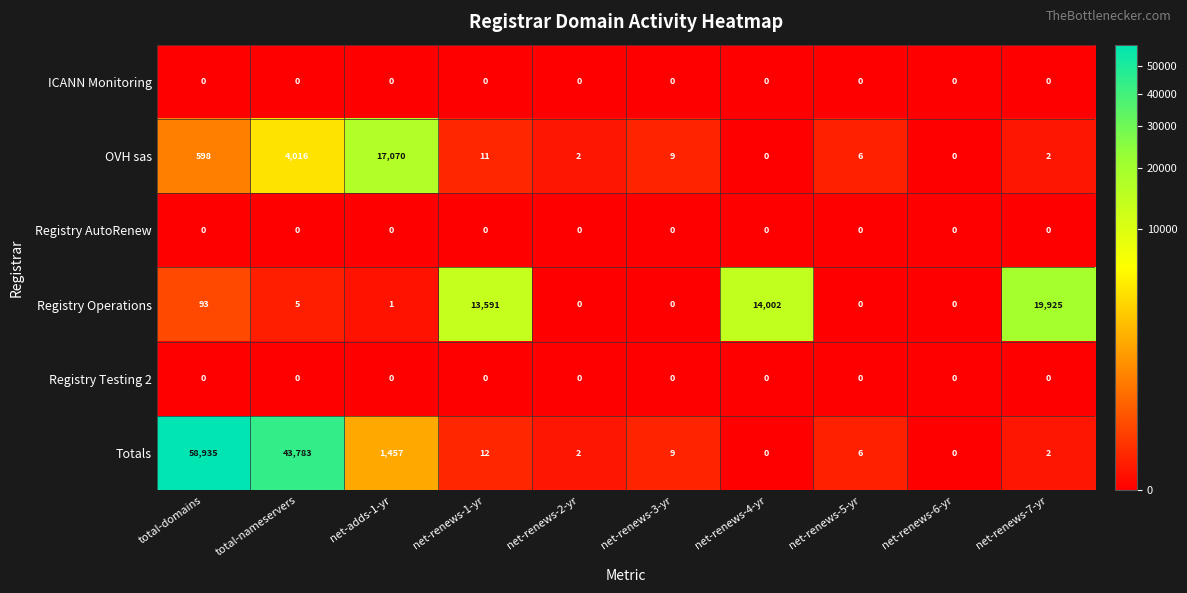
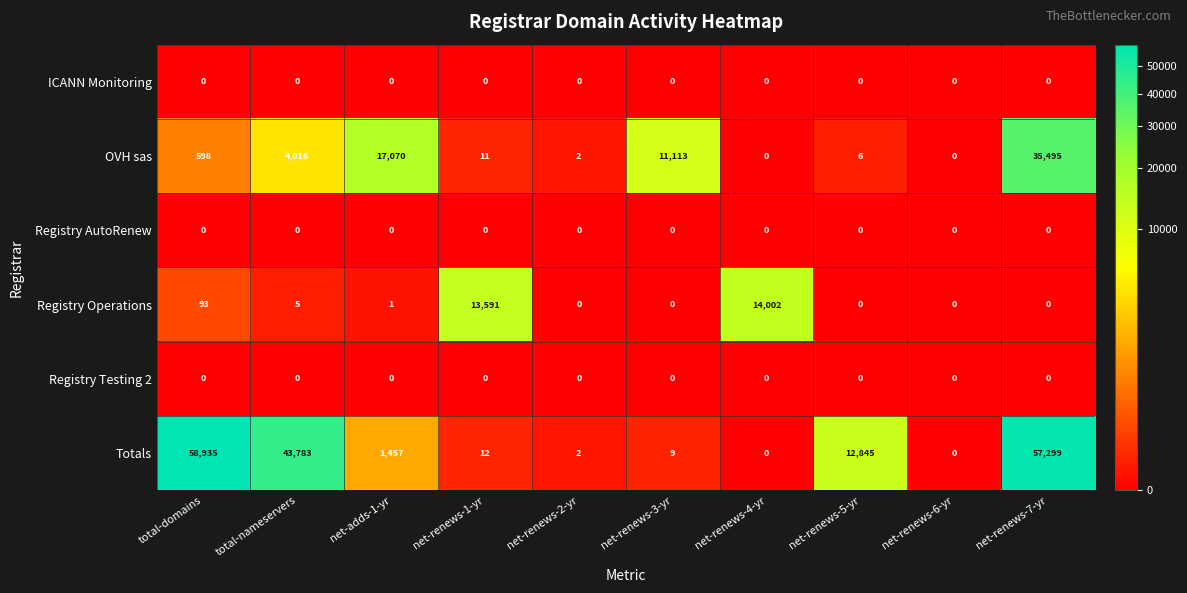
  {
    "ICANN Monitoring": {
      "total-domains": "0",
      "total-nameservers": "0",
      "net-adds-1-yr": "0",
      "net-renews-1-yr": "0",
      "net-renews-2-yr": "0",
      "net-renews-3-yr": "0",
      "net-renews-4-yr": "0",
      "net-renews-5-yr": "0",
      "net-renews-6-yr": "0",
      "net-renews-7-yr": "0"
    },
    "OVH sas": {
      "total-domains": "598",
      "total-nameservers": "4,016",
      "net-adds-1-yr": "17,070",
      "net-renews-1-yr": "11",
      "net-renews-2-yr": "2",
-     "net-renews-3-yr": "9",
+     "net-renews-3-yr": "11,113",
      "net-renews-4-yr": "0",
      "net-renews-5-yr": "6",
      "net-renews-6-yr": "0",
-     "net-renews-7-yr": "2"
+     "net-renews-7-yr": "35,495"
    },
    "Registry AutoRenew": {
      "total-domains": "0",
      "total-nameservers": "0",
      "net-adds-1-yr": "0",
      "net-renews-1-yr": "0",
      "net-renews-2-yr": "0",
      "net-renews-3-yr": "0",
      "net-renews-4-yr": "0",
      "net-renews-5-yr": "0",
      "net-renews-6-yr": "0",
      "net-renews-7-yr": "0"
    },
    "Registry Operations": {
      "total-domains": "93",
      "total-nameservers": "5",
      "net-adds-1-yr": "1",
      "net-renews-1-yr": "13,591",
      "net-renews-2-yr": "0",
      "net-renews-3-yr": "0",
      "net-renews-4-yr": "14,002",
      "net-renews-5-yr": "0",
      "net-renews-6-yr": "0",
-     "net-renews-7-yr": "19,925"
+     "net-renews-7-yr": "0"
    },
    "Registry Testing 2": {
      "total-domains": "0",
      "total-nameservers": "0",
      "net-adds-1-yr": "0",
      "net-renews-1-yr": "0",
      "net-renews-2-yr": "0",
      "net-renews-3-yr": "0",
      "net-renews-4-yr": "0",
      "net-renews-5-yr": "0",
      "net-renews-6-yr": "0",
      "net-renews-7-yr": "0"
    },
    "Totals": {
      "total-domains": "58,935",
      "total-nameservers": "43,783",
      "net-adds-1-yr": "1,457",
      "net-renews-1-yr": "12",
      "net-renews-2-yr": "2",
      "net-renews-3-yr": "9",
      "net-renews-4-yr": "0",
-     "net-renews-5-yr": "6",
+     "net-renews-5-yr": "12,845",
      "net-renews-6-yr": "0",
-     "net-renews-7-yr": "2"
+     "net-renews-7-yr": "57,299"
    }
  }
